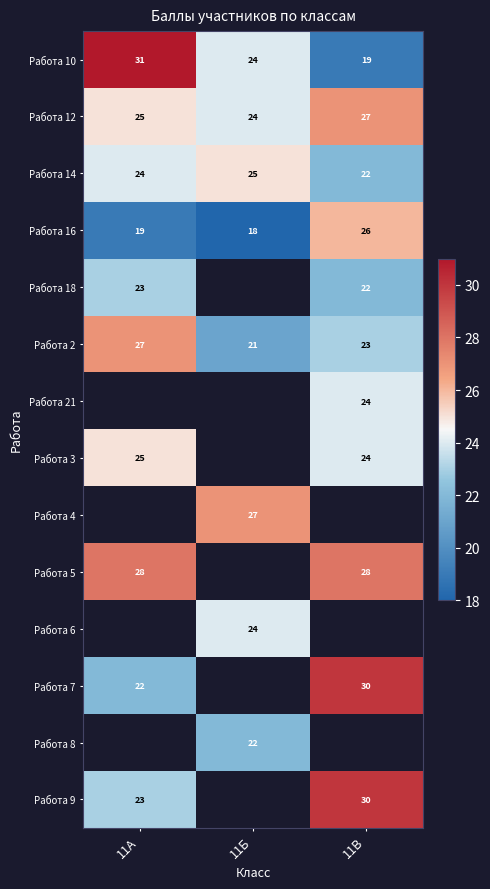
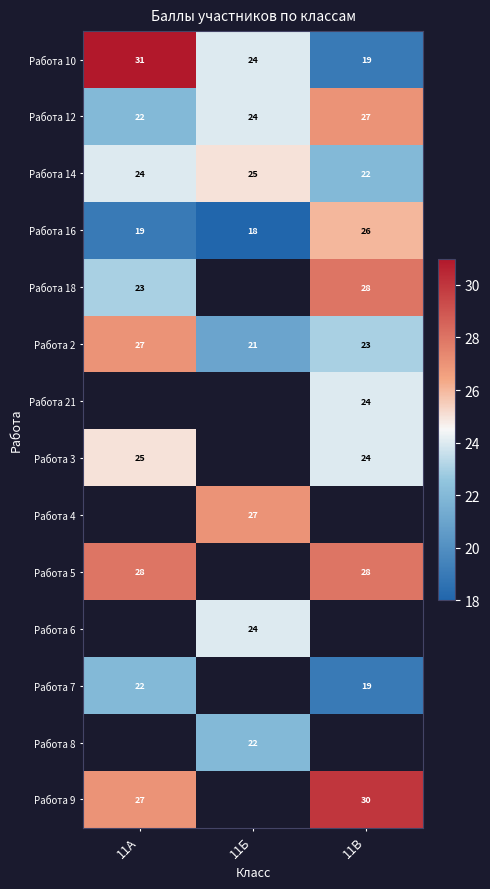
  {
    "Работа 10": {
      "11А": 31,
      "11Б": 24,
      "11В": 19
    },
    "Работа 12": {
-     "11А": 25,
+     "11А": 22,
      "11Б": 24,
      "11В": 27
    },
    "Работа 14": {
      "11А": 24,
      "11Б": 25,
      "11В": 22
    },
    "Работа 16": {
      "11А": 19,
      "11Б": 18,
      "11В": 26
    },
    "Работа 18": {
      "11А": 23,
-     "11В": 22
+     "11В": 28
    },
    "Работа 2": {
      "11А": 27,
      "11Б": 21,
      "11В": 23
    },
    "Работа 21": {
      "11В": 24
    },
    "Работа 3": {
      "11А": 25,
      "11В": 24
    },
    "Работа 4": {
      "11Б": 27
    },
    "Работа 5": {
      "11А": 28,
      "11В": 28
    },
    "Работа 6": {
      "11Б": 24
    },
    "Работа 7": {
      "11А": 22,
-     "11В": 30
+     "11В": 19
    },
    "Работа 8": {
      "11Б": 22
    },
    "Работа 9": {
-     "11А": 23,
+     "11А": 27,
      "11В": 30
    }
  }
